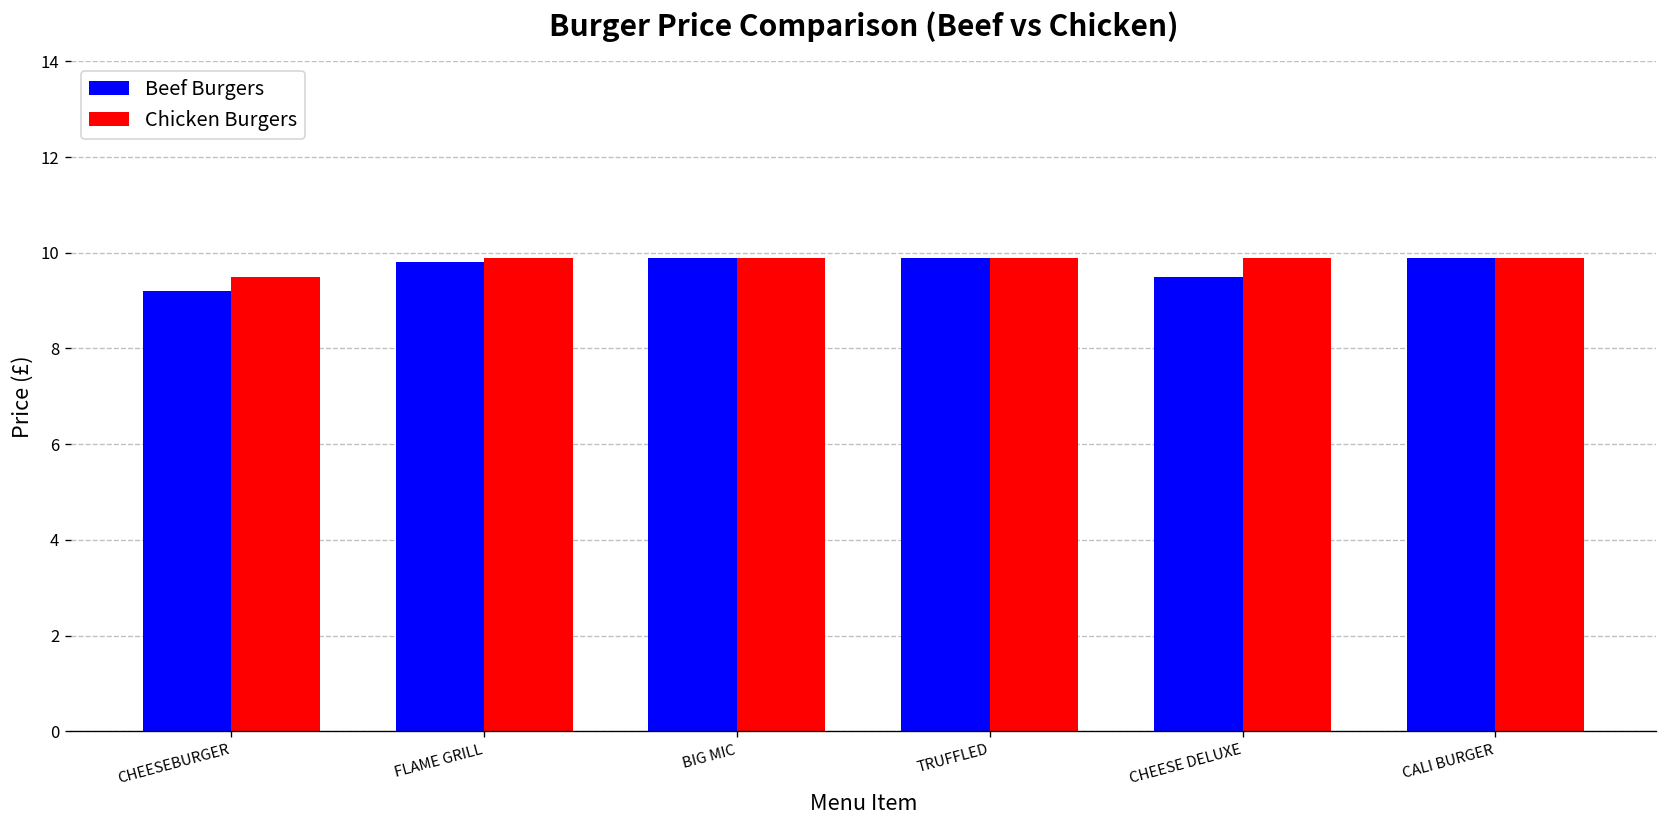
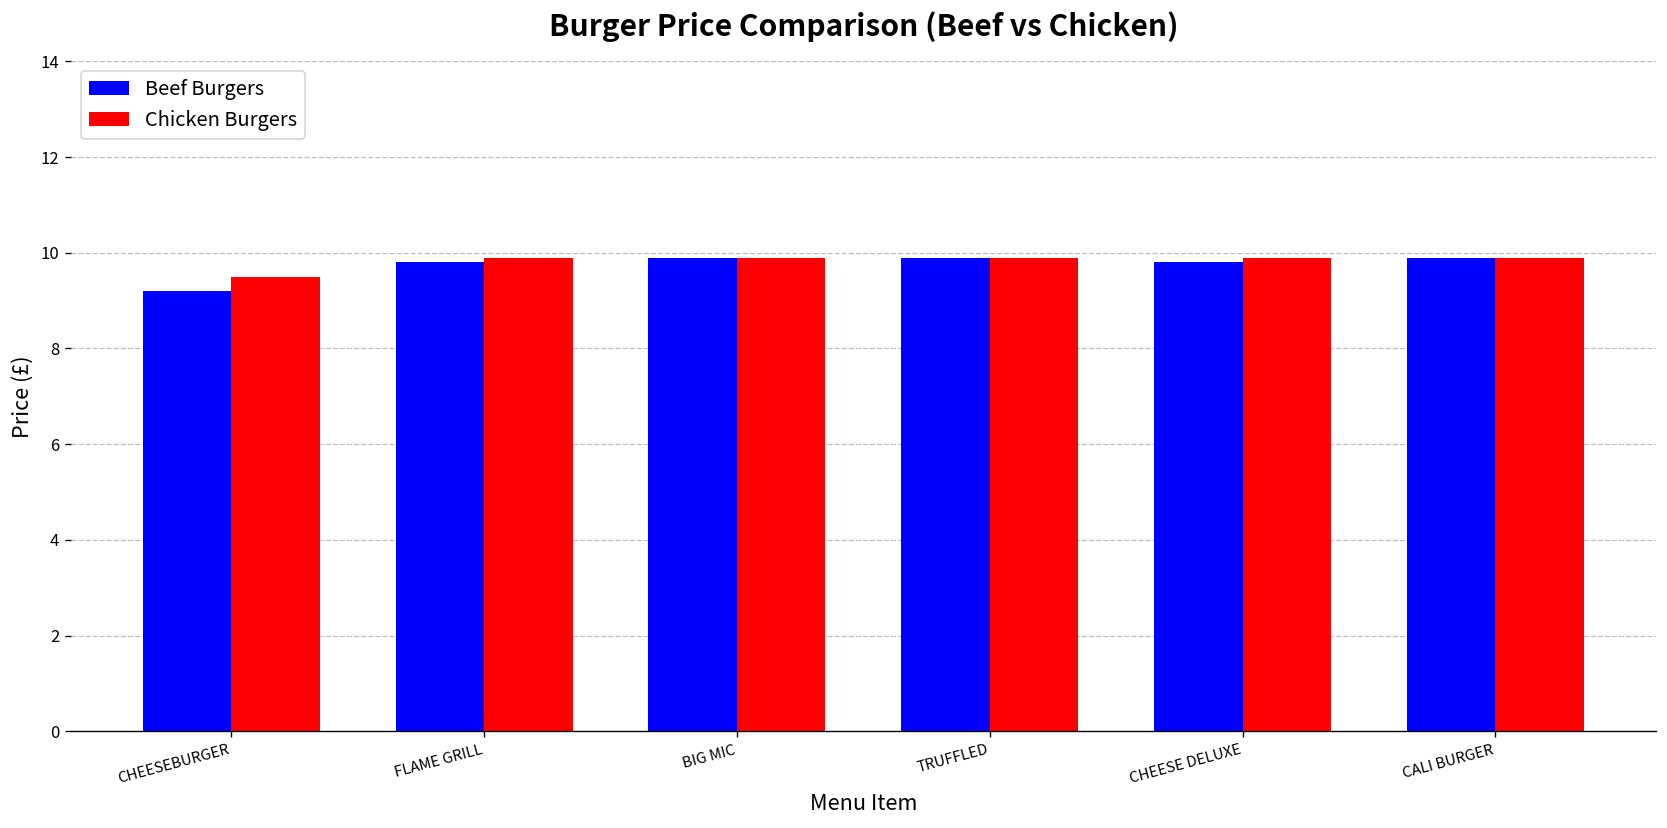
  {
    "Beef Burgers": {
      "CHEESEBURGER": 9.2,
      "FLAME GRILL": 9.8,
      "BIG MIC": 9.9,
      "TRUFFLED": 9.9,
-     "CHEESE DELUXE": 9.5,
+     "CHEESE DELUXE": 9.8,
      "CALI BURGER": 9.9
    },
    "Chicken Burgers": {
      "CHEESEBURGER": 9.5,
      "FLAME GRILL": 9.9,
      "BIG MIC": 9.9,
      "TRUFFLED": 9.9,
      "CHEESE DELUXE": 9.9,
      "CALI BURGER": 9.9
    }
  }
